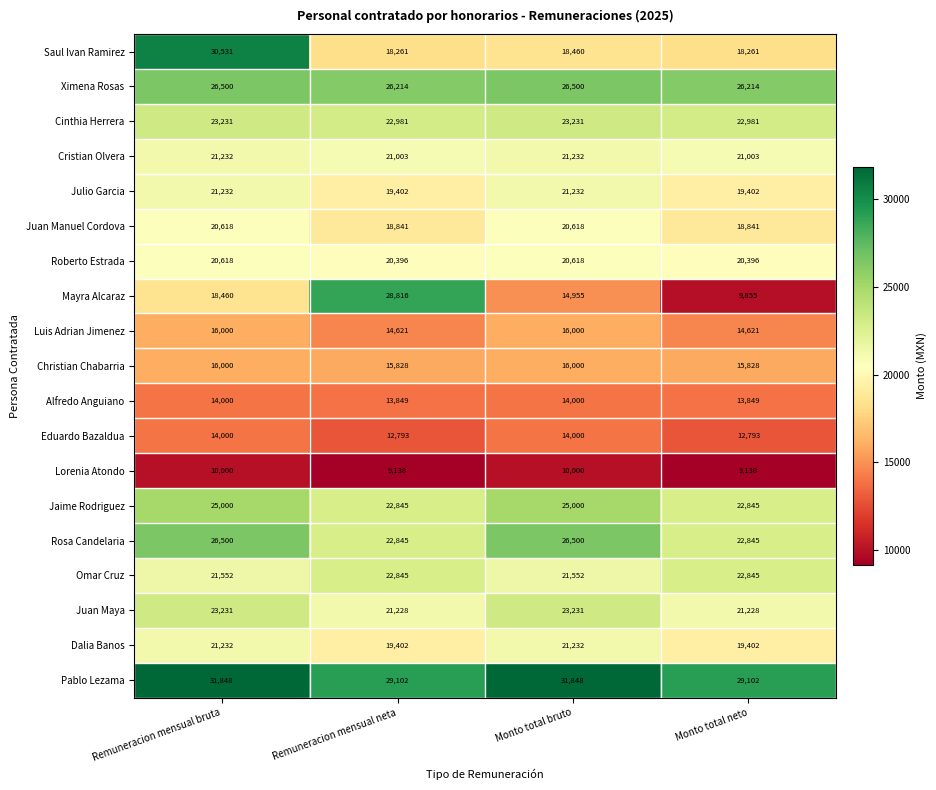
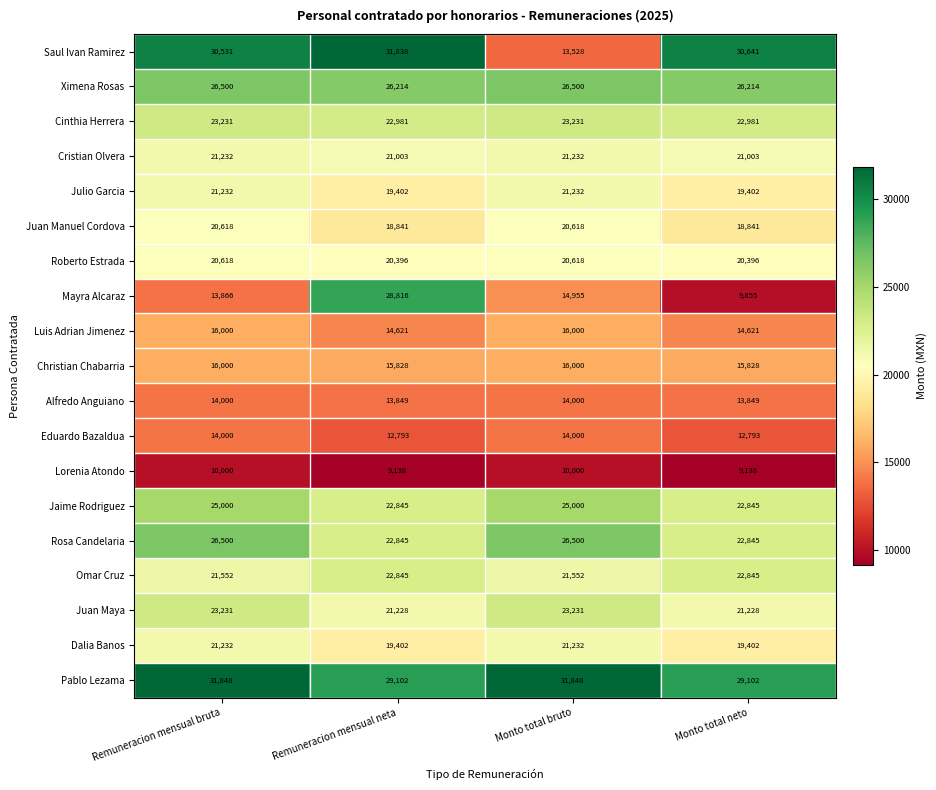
  {
    "Saul Ivan Ramirez": {
      "Remuneracion mensual bruta": "30,531",
-     "Remuneracion mensual neta": "18,261",
-     "Monto total bruto": "18,460",
-     "Monto total neto": "18,261"
+     "Remuneracion mensual neta": "31,838",
+     "Monto total bruto": "13,528",
+     "Monto total neto": "30,641"
    },
    "Ximena Rosas": {
      "Remuneracion mensual bruta": "26,500",
      "Remuneracion mensual neta": "26,214",
      "Monto total bruto": "26,500",
      "Monto total neto": "26,214"
    },
    "Cinthia Herrera": {
      "Remuneracion mensual bruta": "23,231",
      "Remuneracion mensual neta": "22,981",
      "Monto total bruto": "23,231",
      "Monto total neto": "22,981"
    },
    "Cristian Olvera": {
      "Remuneracion mensual bruta": "21,232",
      "Remuneracion mensual neta": "21,003",
      "Monto total bruto": "21,232",
      "Monto total neto": "21,003"
    },
    "Julio Garcia": {
      "Remuneracion mensual bruta": "21,232",
      "Remuneracion mensual neta": "19,402",
      "Monto total bruto": "21,232",
      "Monto total neto": "19,402"
    },
    "Juan Manuel Cordova": {
      "Remuneracion mensual bruta": "20,618",
      "Remuneracion mensual neta": "18,841",
      "Monto total bruto": "20,618",
      "Monto total neto": "18,841"
    },
    "Roberto Estrada": {
      "Remuneracion mensual bruta": "20,618",
      "Remuneracion mensual neta": "20,396",
      "Monto total bruto": "20,618",
      "Monto total neto": "20,396"
    },
    "Mayra Alcaraz": {
-     "Remuneracion mensual bruta": "18,460",
+     "Remuneracion mensual bruta": "13,866",
      "Remuneracion mensual neta": "28,816",
      "Monto total bruto": "14,955",
      "Monto total neto": "9,855"
    },
    "Luis Adrian Jimenez": {
      "Remuneracion mensual bruta": "16,000",
      "Remuneracion mensual neta": "14,621",
      "Monto total bruto": "16,000",
      "Monto total neto": "14,621"
    },
    "Christian Chabarria": {
      "Remuneracion mensual bruta": "16,000",
      "Remuneracion mensual neta": "15,828",
      "Monto total bruto": "16,000",
      "Monto total neto": "15,828"
    },
    "Alfredo Anguiano": {
      "Remuneracion mensual bruta": "14,000",
      "Remuneracion mensual neta": "13,849",
      "Monto total bruto": "14,000",
      "Monto total neto": "13,849"
    },
    "Eduardo Bazaldua": {
      "Remuneracion mensual bruta": "14,000",
      "Remuneracion mensual neta": "12,793",
      "Monto total bruto": "14,000",
      "Monto total neto": "12,793"
    },
    "Lorenia Atondo": {
      "Remuneracion mensual bruta": "10,000",
      "Remuneracion mensual neta": "9,138",
      "Monto total bruto": "10,000",
      "Monto total neto": "9,138"
    },
    "Jaime Rodriguez": {
      "Remuneracion mensual bruta": "25,000",
      "Remuneracion mensual neta": "22,845",
      "Monto total bruto": "25,000",
      "Monto total neto": "22,845"
    },
    "Rosa Candelaria": {
      "Remuneracion mensual bruta": "26,500",
      "Remuneracion mensual neta": "22,845",
      "Monto total bruto": "26,500",
      "Monto total neto": "22,845"
    },
    "Omar Cruz": {
      "Remuneracion mensual bruta": "21,552",
      "Remuneracion mensual neta": "22,845",
      "Monto total bruto": "21,552",
      "Monto total neto": "22,845"
    },
    "Juan Maya": {
      "Remuneracion mensual bruta": "23,231",
      "Remuneracion mensual neta": "21,228",
      "Monto total bruto": "23,231",
      "Monto total neto": "21,228"
    },
    "Dalia Banos": {
      "Remuneracion mensual bruta": "21,232",
      "Remuneracion mensual neta": "19,402",
      "Monto total bruto": "21,232",
      "Monto total neto": "19,402"
    },
    "Pablo Lezama": {
      "Remuneracion mensual bruta": "31,848",
      "Remuneracion mensual neta": "29,102",
      "Monto total bruto": "31,848",
      "Monto total neto": "29,102"
    }
  }
